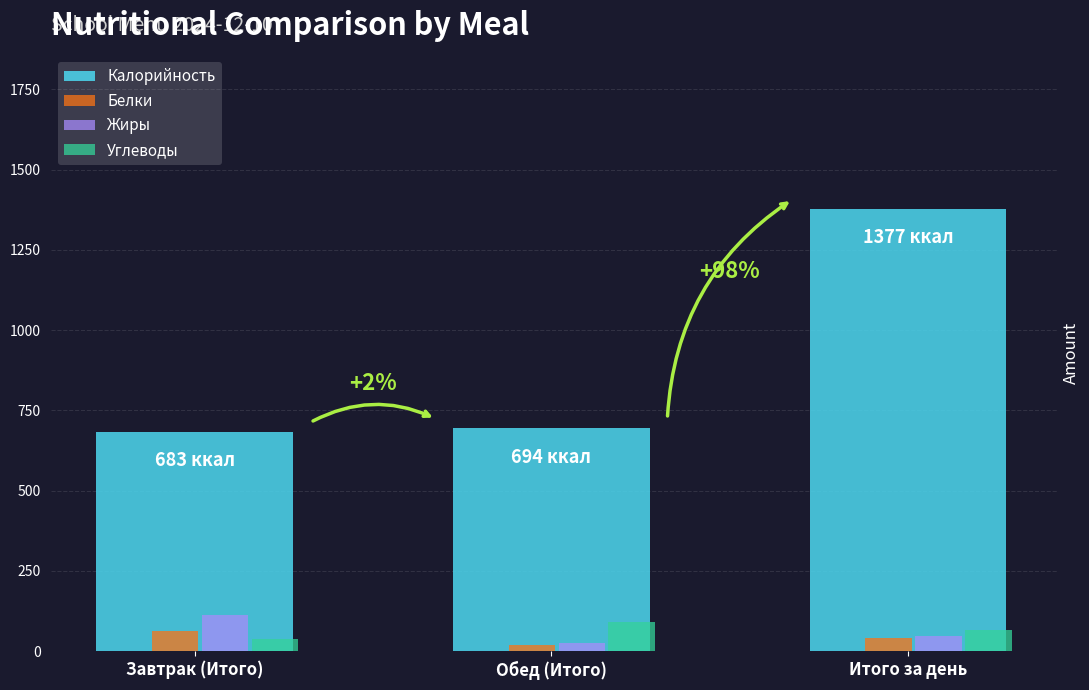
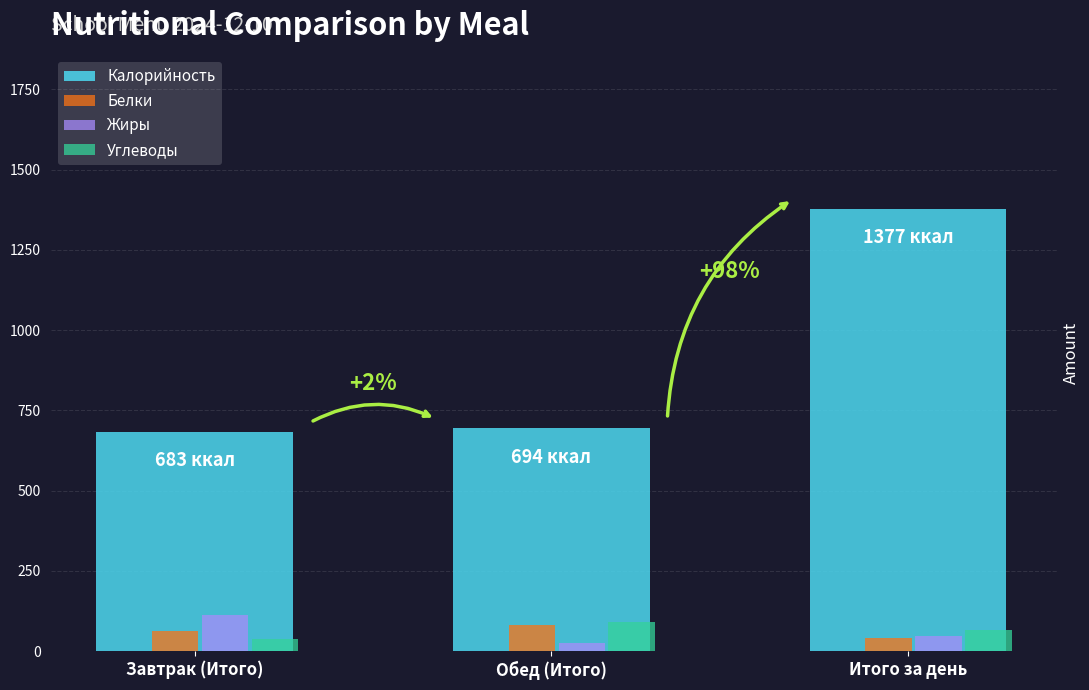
  {
    "Калорийность": {
      "Завтрак (Итого)": 683,
      "Обед (Итого)": 694,
      "Итого за день": 1377
    },
    "Белки": {
-     "Обед (Итого)": 20
+     "Обед (Итого)": 80
    }
  }
